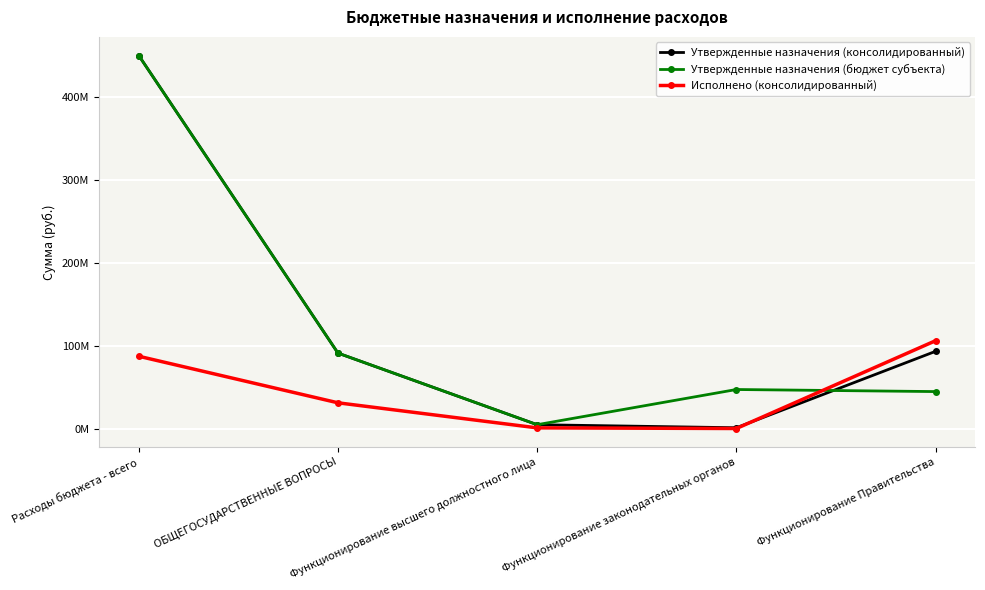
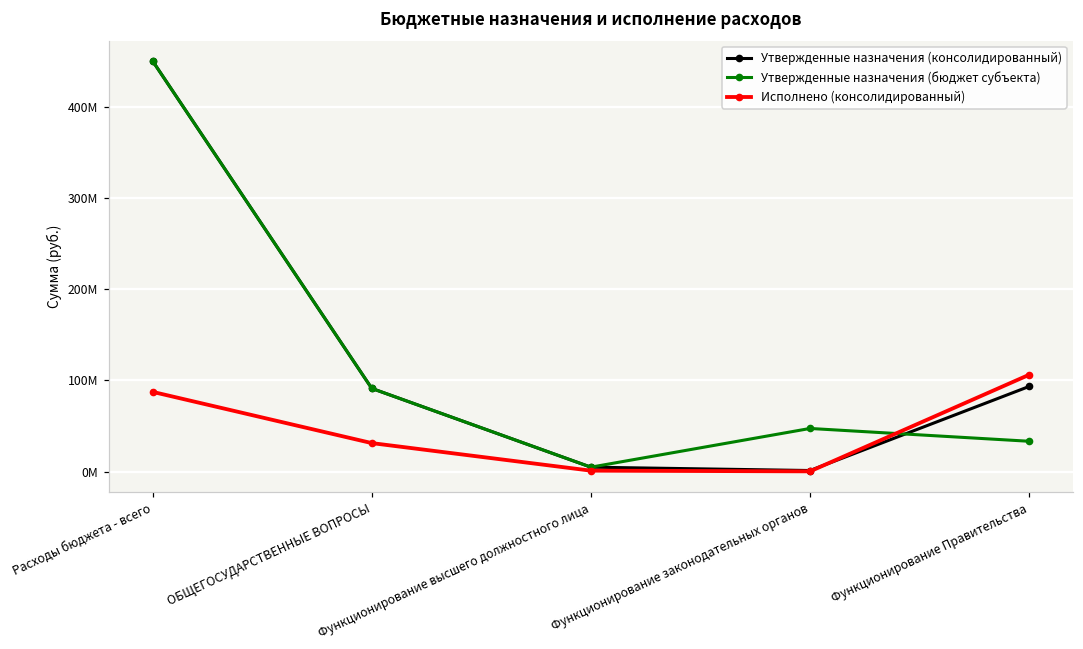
  {
    "Утвержденные назначения (консолидированный)": {
      "Функционирование Правительства": 90000000
    },
    "Утвержденные назначения (бюджет субъекта)": {
      "Функционирование законодательных органов": 50000000,
-     "Функционирование Правительства": 40000000
+     "Функционирование Правительства": 30000000
    },
    "Исполнено (консолидированный)": {
      "Расходы бюджета - всего": 90000000,
      "ОБЩЕГОСУДАРСТВЕННЫЕ ВОПРОСЫ": 30000000,
      "Функционирование высшего должностного лица": 0,
      "Функционирование Правительства": 110000000
    }
  }
